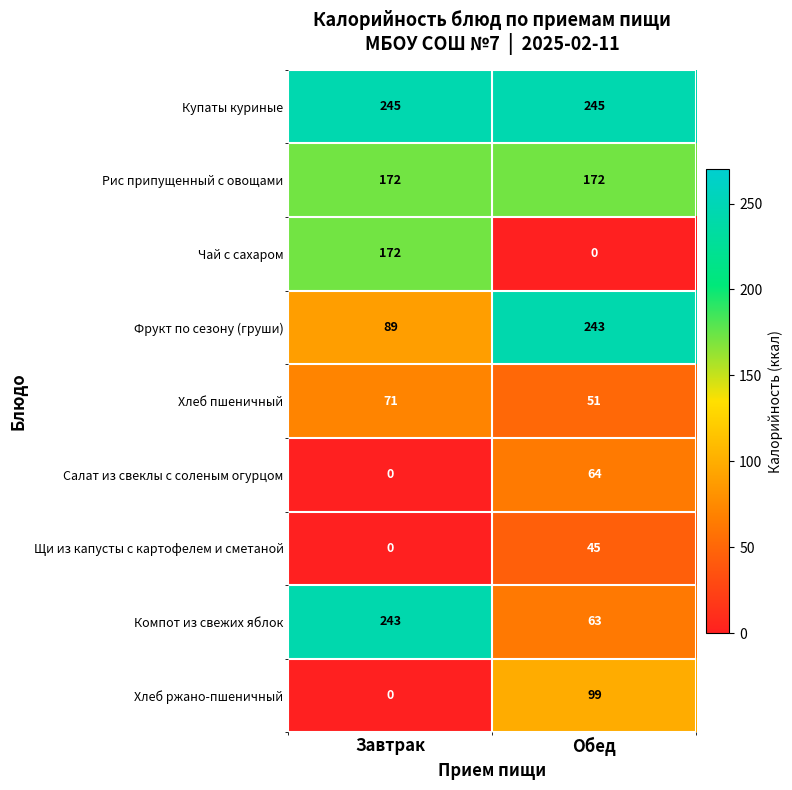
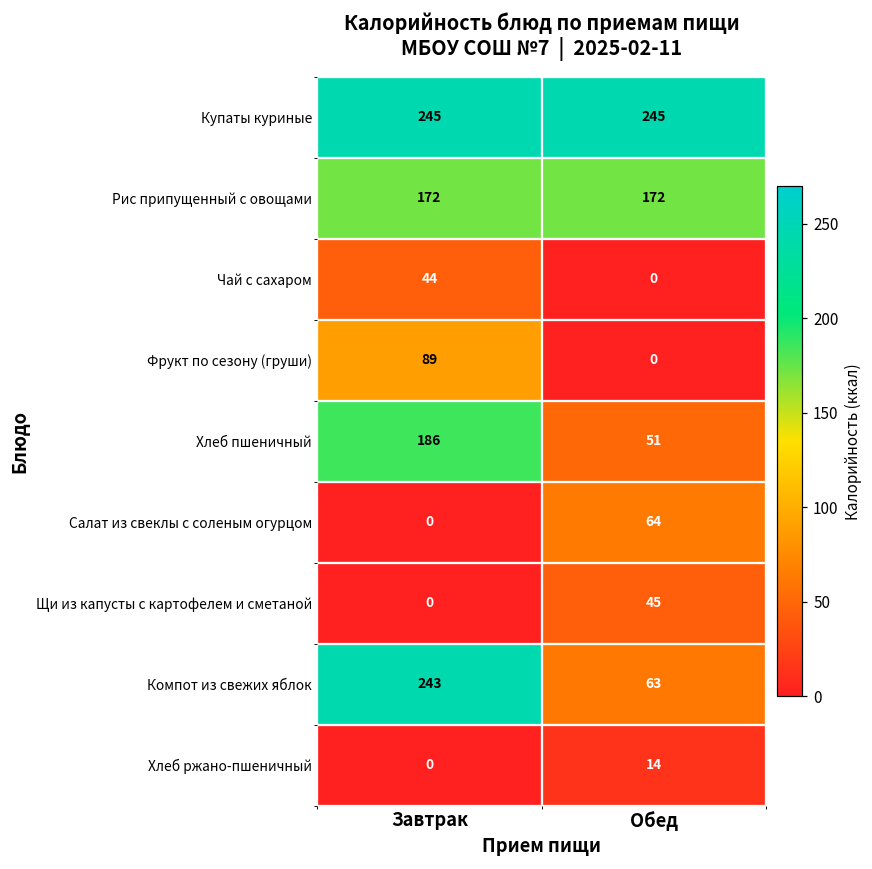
  {
    "Купаты куриные": {
      "Завтрак": 245,
      "Обед": 245
    },
    "Рис припущенный с овощами": {
      "Завтрак": 172,
      "Обед": 172
    },
    "Чай с сахаром": {
-     "Завтрак": 172,
+     "Завтрак": 44,
      "Обед": 0
    },
    "Фрукт по сезону (груши)": {
      "Завтрак": 89,
-     "Обед": 243
+     "Обед": 0
    },
    "Хлеб пшеничный": {
-     "Завтрак": 71,
+     "Завтрак": 186,
      "Обед": 51
    },
    "Салат из свеклы с соленым огурцом": {
      "Завтрак": 0,
      "Обед": 64
    },
    "Щи из капусты с картофелем и сметаной": {
      "Завтрак": 0,
      "Обед": 45
    },
    "Компот из свежих яблок": {
      "Завтрак": 243,
      "Обед": 63
    },
    "Хлеб ржано-пшеничный": {
      "Завтрак": 0,
-     "Обед": 99
+     "Обед": 14
    }
  }
